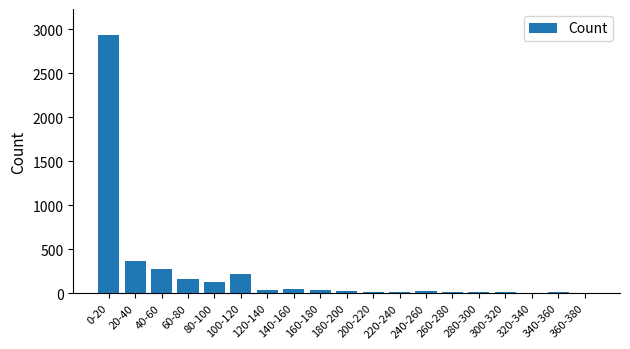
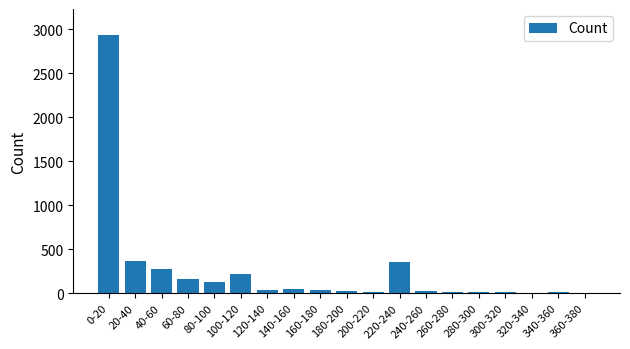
  {
    "0-20": 2900,
    "20-40": 400,
    "40-60": 300,
    "60-80": 200,
    "80-100": 100,
    "100-120": 200,
    "120-140": 0,
    "140-160": 0,
    "160-180": 0,
    "180-200": 0,
-   "220-240": 0
+   "220-240": 300
  }
